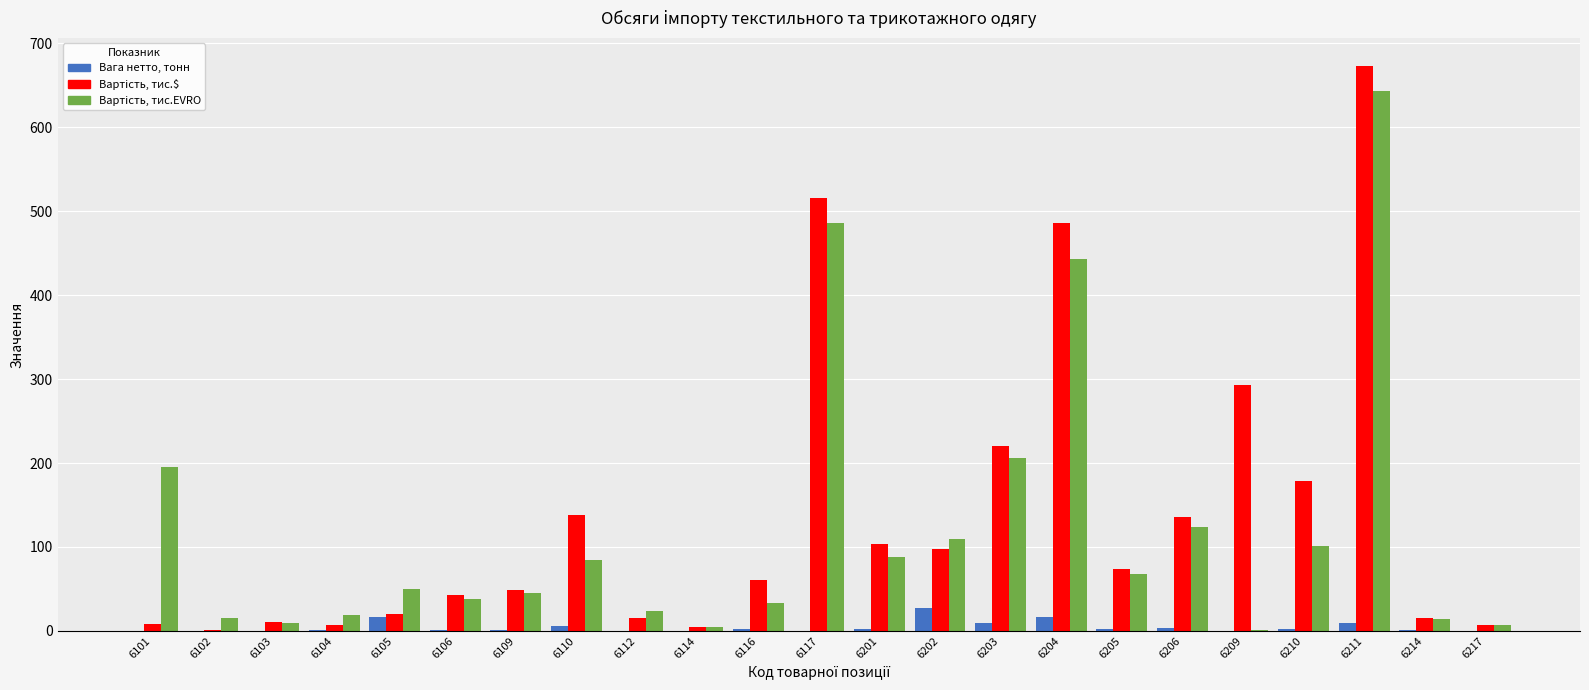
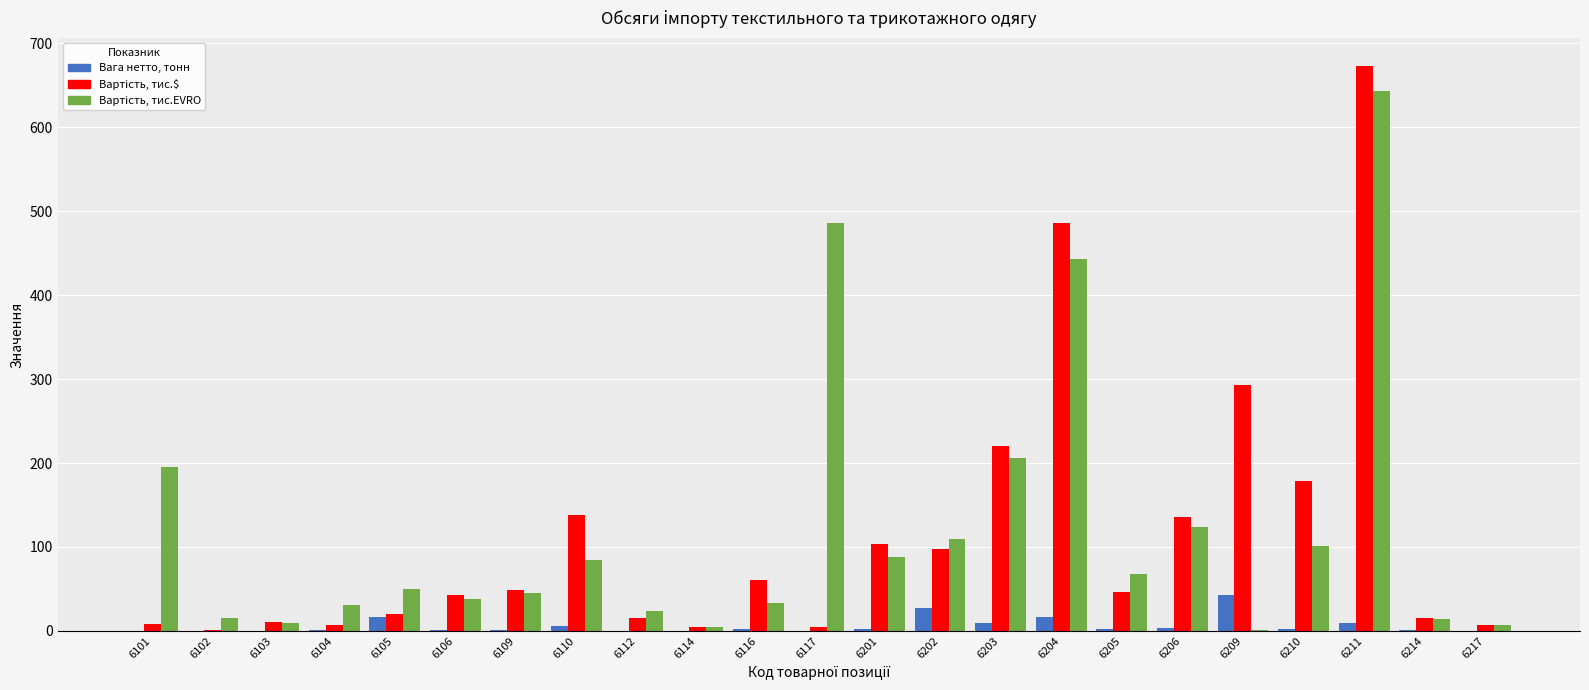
  {
    "Вага нетто, тонн": {
      "6105": 20,
      "6110": 10,
      "6202": 30,
      "6203": 10,
      "6204": 20,
      "6206": 0,
-     "6209": 0,
+     "6209": 40,
      "6211": 10
    },
    "Вартість, тис.$": {
      "6101": 10,
      "6103": 10,
      "6104": 10,
      "6105": 20,
      "6106": 40,
      "6109": 50,
      "6110": 140,
      "6112": 10,
      "6114": 0,
      "6116": 60,
-     "6117": 520,
+     "6117": 10,
      "6201": 100,
      "6202": 100,
      "6203": 220,
      "6204": 490,
-     "6205": 70,
+     "6205": 50,
      "6206": 140,
      "6209": 290,
      "6210": 180,
      "6211": 670,
      "6214": 20,
      "6217": 10
    },
    "Вартість, тис.EVRO": {
      "6101": 190,
      "6102": 10,
      "6103": 10,
-     "6104": 20,
+     "6104": 30,
      "6105": 50,
      "6106": 40,
      "6109": 50,
      "6110": 80,
      "6112": 20,
      "6114": 0,
      "6116": 30,
      "6117": 490,
      "6201": 90,
      "6202": 110,
      "6203": 210,
      "6204": 440,
      "6205": 70,
      "6206": 120,
      "6210": 100,
      "6211": 640,
      "6214": 10,
      "6217": 10
    }
  }
